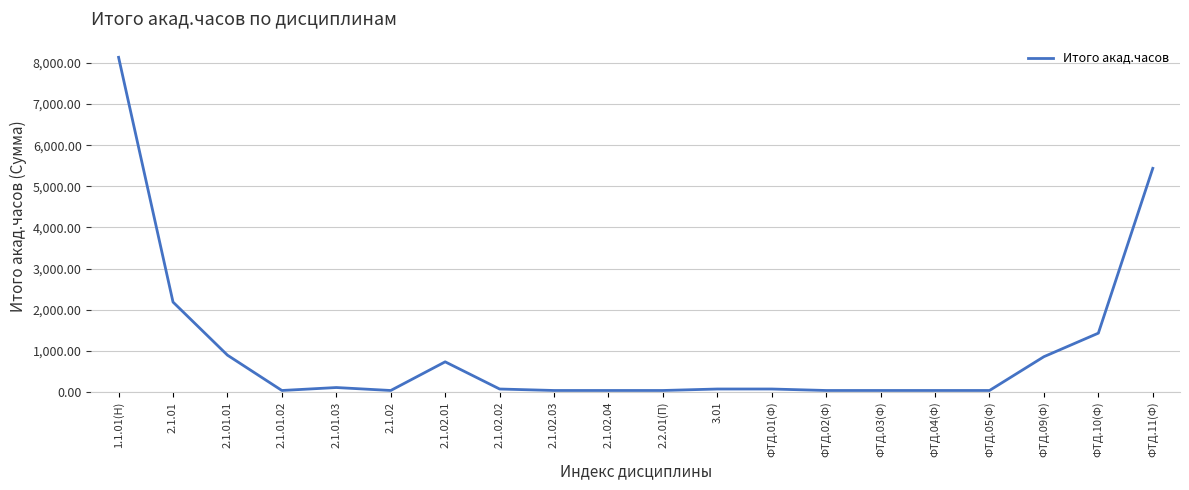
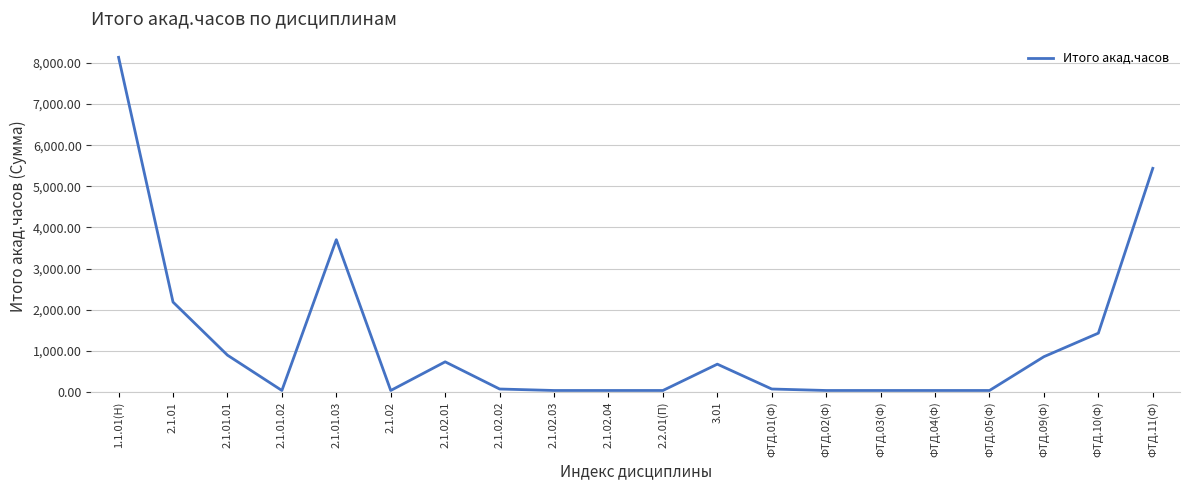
  {
    "1.1.01(Н)": "8,100",
    "2.1.01": "2,200",
    "2.1.01.01": "900",
    "2.1.01.02": "0",
-   "2.1.01.03": "100",
+   "2.1.01.03": "3,700",
    "2.1.02": "0",
    "2.1.02.01": "700",
    "2.1.02.02": "100",
    "2.1.02.03": "0",
    "2.1.02.04": "0",
    "2.2.01(П)": "0",
-   "3.01": "100",
+   "3.01": "700",
    "ФТД.01(Ф)": "100",
    "ФТД.02(Ф)": "0",
    "ФТД.03(Ф)": "0",
    "ФТД.04(Ф)": "0",
    "ФТД.05(Ф)": "0",
    "ФТД.09(Ф)": "900",
    "ФТД.10(Ф)": "1,400",
    "ФТД.11(Ф)": "5,400"
  }
